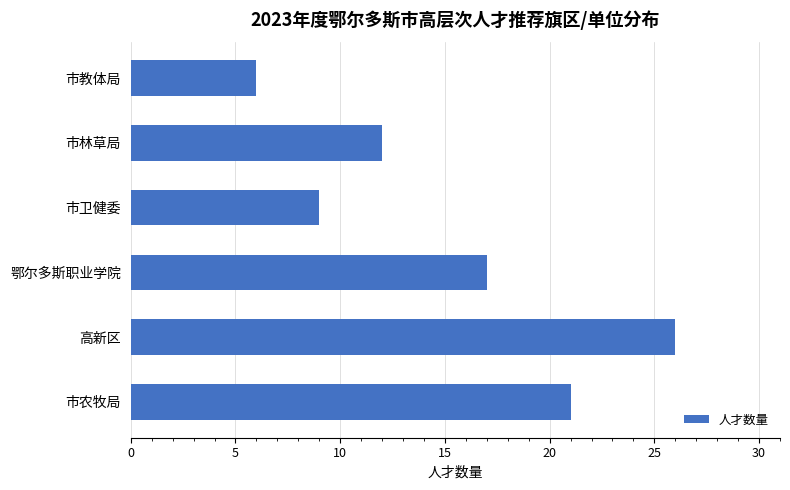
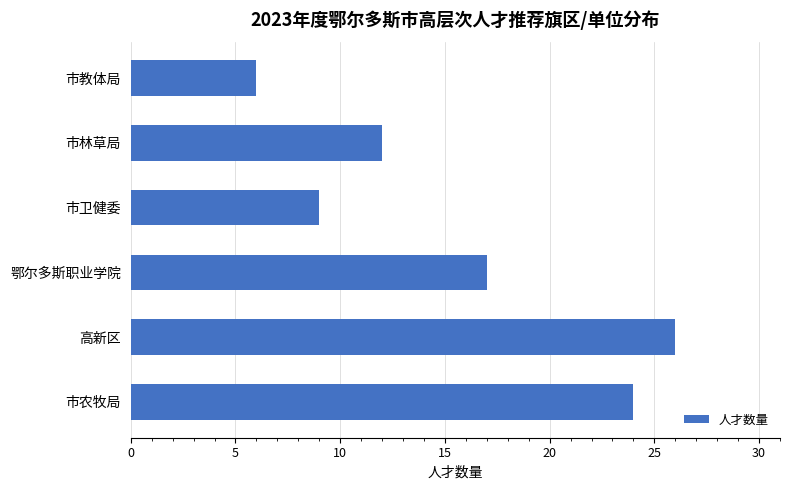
  {
    "市教体局": 6,
    "市林草局": 12,
    "市卫健委": 9,
    "鄂尔多斯职业学院": 17,
    "高新区": 26,
-   "市农牧局": 21
+   "市农牧局": 24
  }
